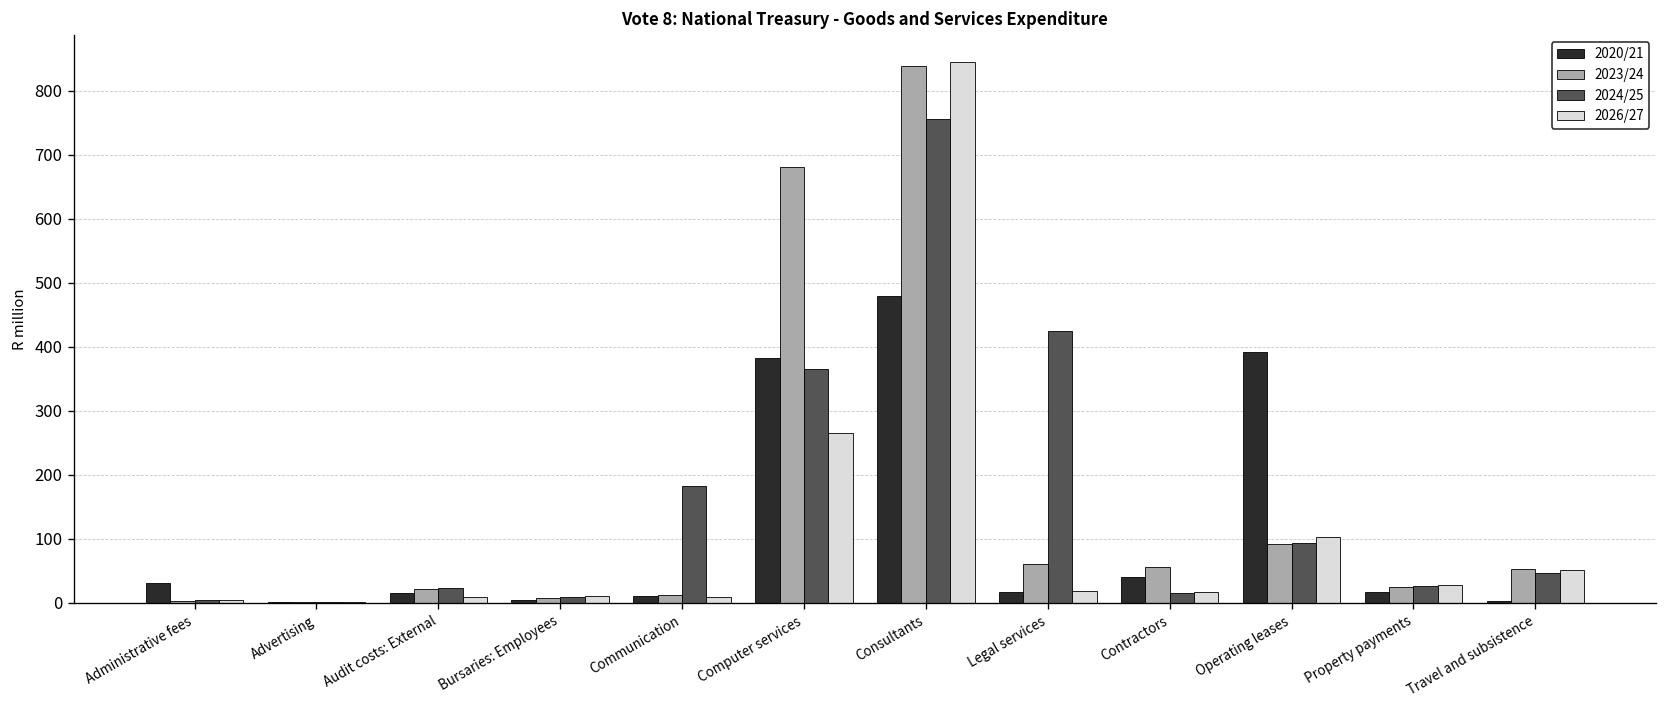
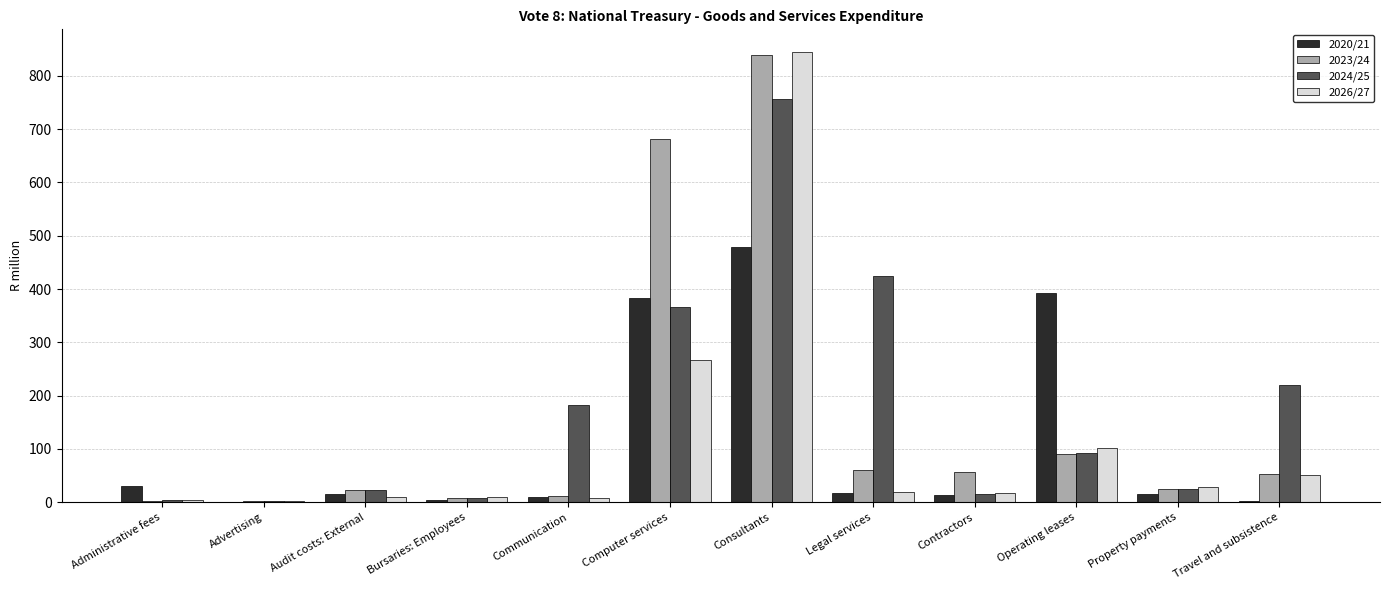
  {
    "2020/21": {
      "Administrative fees": 30,
      "Audit costs: External": 10,
      "Bursaries: Employees": 0,
      "Communication": 10,
      "Computer services": 380,
      "Consultants": 480,
      "Legal services": 20,
-     "Contractors": 40,
+     "Contractors": 10,
      "Operating leases": 390,
      "Property payments": 20
    },
    "2023/24": {
      "Audit costs: External": 20,
      "Bursaries: Employees": 10,
      "Communication": 10,
      "Computer services": 680,
      "Consultants": 840,
      "Legal services": 60,
      "Contractors": 60,
      "Operating leases": 90,
      "Property payments": 20,
      "Travel and subsistence": 50
    },
    "2024/25": {
      "Audit costs: External": 20,
      "Bursaries: Employees": 10,
      "Communication": 180,
      "Computer services": 370,
      "Consultants": 760,
      "Legal services": 420,
      "Contractors": 20,
      "Operating leases": 90,
      "Property payments": 30,
-     "Travel and subsistence": 50
+     "Travel and subsistence": 220
    },
    "2026/27": {
      "Audit costs: External": 10,
      "Bursaries: Employees": 10,
      "Communication": 10,
      "Computer services": 270,
      "Consultants": 840,
      "Legal services": 20,
      "Contractors": 20,
      "Operating leases": 100,
      "Property payments": 30,
      "Travel and subsistence": 50
    }
  }
